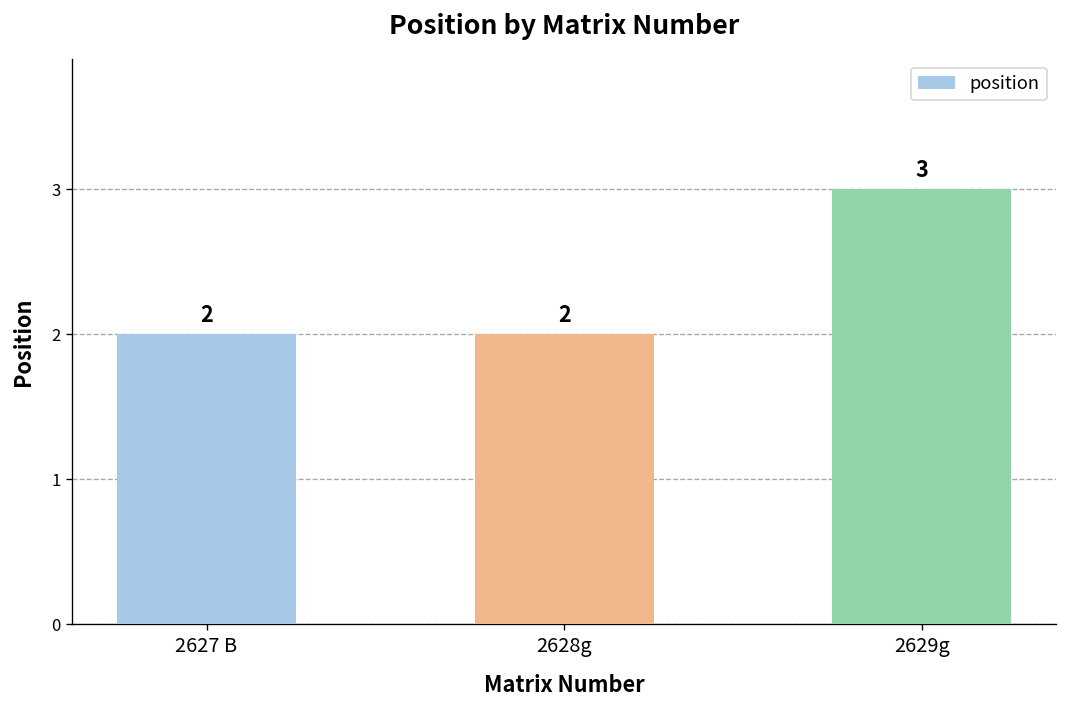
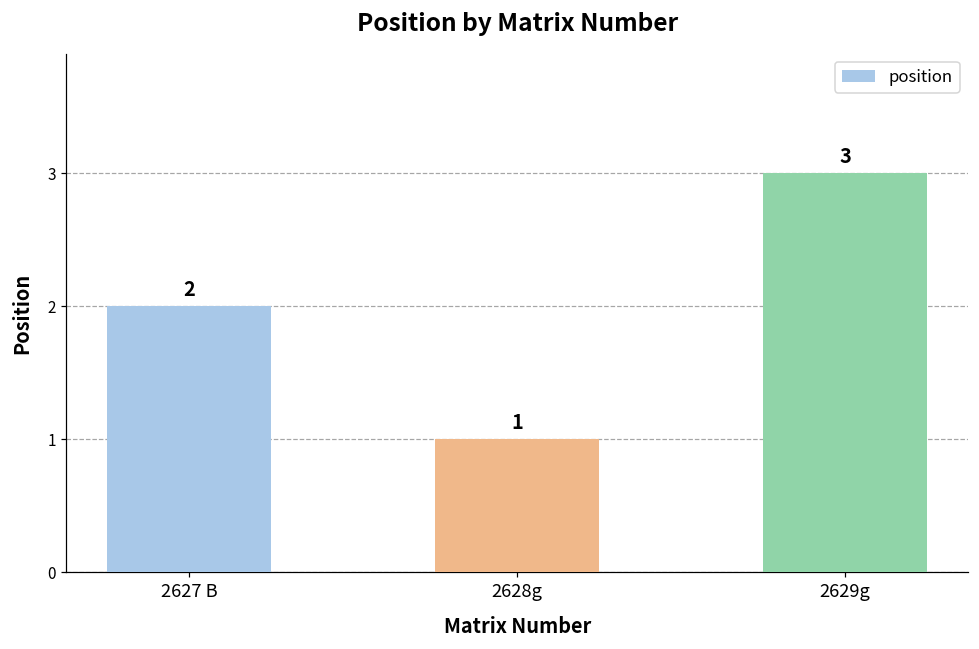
  {
    "2627 B": 2,
-   "2628g": 2,
+   "2628g": 1,
    "2629g": 3
  }
